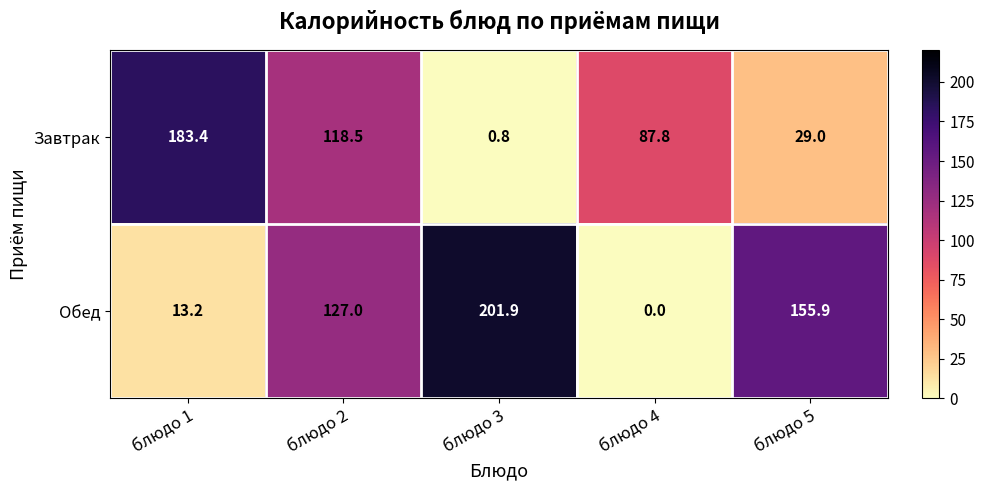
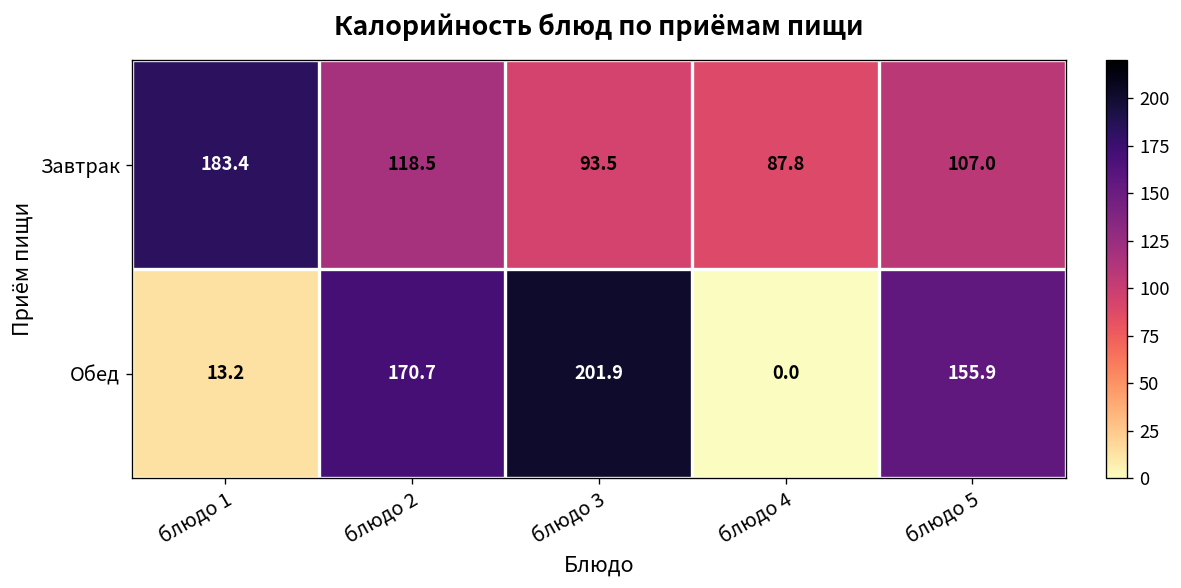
  {
    "Завтрак": {
      "блюдо 1": 183.4,
      "блюдо 2": 118.5,
-     "блюдо 3": 0.8,
+     "блюдо 3": 93.5,
      "блюдо 4": 87.8,
-     "блюдо 5": 29.0
+     "блюдо 5": 107.0
    },
    "Обед": {
      "блюдо 1": 13.2,
-     "блюдо 2": 127.0,
+     "блюдо 2": 170.7,
      "блюдо 3": 201.9,
      "блюдо 4": 0.0,
      "блюдо 5": 155.9
    }
  }
